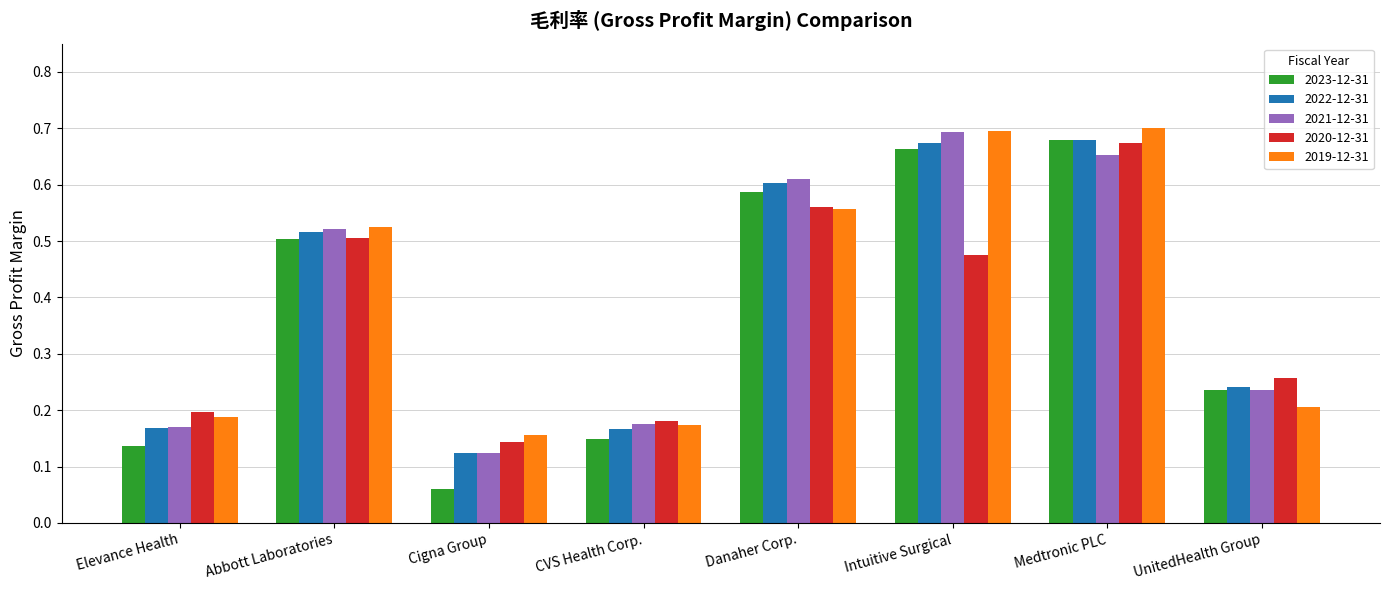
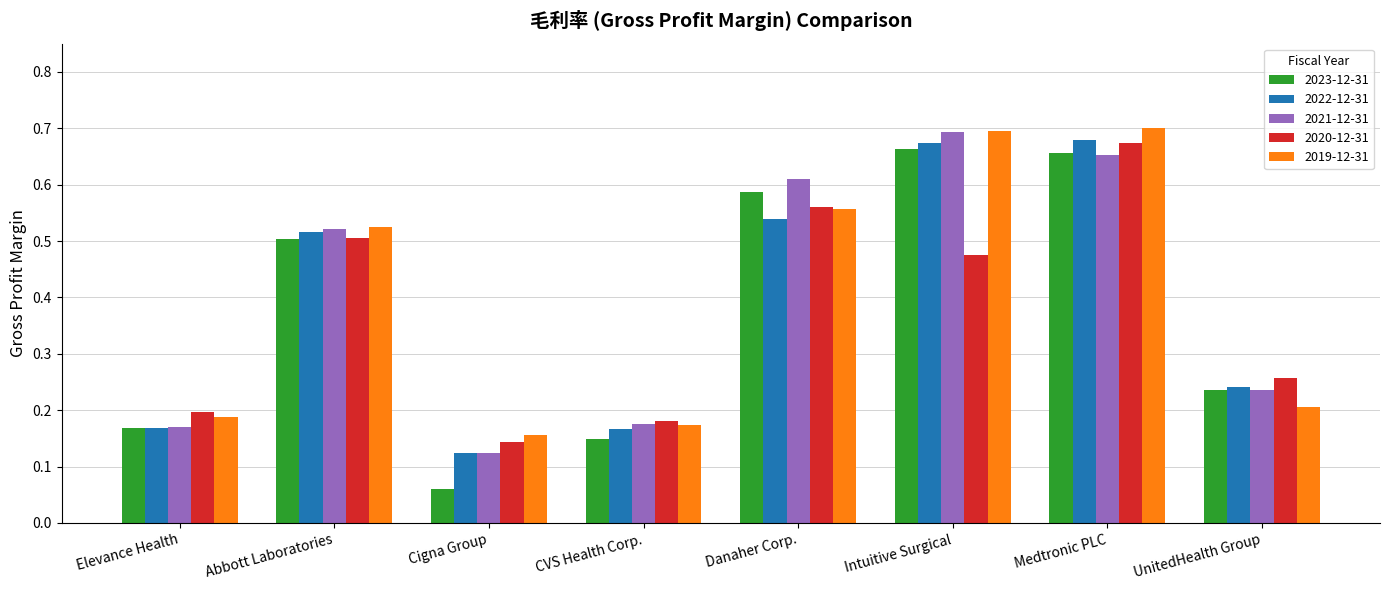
  {
    "2023-12-31": {
-     "Elevance Health": 0.14,
+     "Elevance Health": 0.17,
      "Abbott Laboratories": 0.50,
      "Cigna Group": 0.06,
      "CVS Health Corp.": 0.15,
      "Danaher Corp.": 0.59,
      "Intuitive Surgical": 0.66,
-     "Medtronic PLC": 0.68,
+     "Medtronic PLC": 0.66,
      "UnitedHealth Group": 0.24
    },
    "2022-12-31": {
      "Elevance Health": 0.17,
      "Abbott Laboratories": 0.52,
      "Cigna Group": 0.12,
      "CVS Health Corp.": 0.17,
-     "Danaher Corp.": 0.60,
+     "Danaher Corp.": 0.54,
      "Intuitive Surgical": 0.67,
      "Medtronic PLC": 0.68,
      "UnitedHealth Group": 0.24
    },
    "2021-12-31": {
      "Elevance Health": 0.17,
      "Abbott Laboratories": 0.52,
      "Cigna Group": 0.12,
      "CVS Health Corp.": 0.17,
      "Danaher Corp.": 0.61,
      "Intuitive Surgical": 0.69,
      "Medtronic PLC": 0.65,
      "UnitedHealth Group": 0.24
    },
    "2020-12-31": {
      "Elevance Health": 0.20,
      "Abbott Laboratories": 0.50,
      "Cigna Group": 0.14,
      "CVS Health Corp.": 0.18,
      "Danaher Corp.": 0.56,
      "Intuitive Surgical": 0.48,
      "Medtronic PLC": 0.67,
      "UnitedHealth Group": 0.26
    },
    "2019-12-31": {
      "Elevance Health": 0.19,
      "Abbott Laboratories": 0.52,
      "Cigna Group": 0.16,
      "CVS Health Corp.": 0.17,
      "Danaher Corp.": 0.56,
      "Intuitive Surgical": 0.69,
      "Medtronic PLC": 0.70,
      "UnitedHealth Group": 0.21
    }
  }
